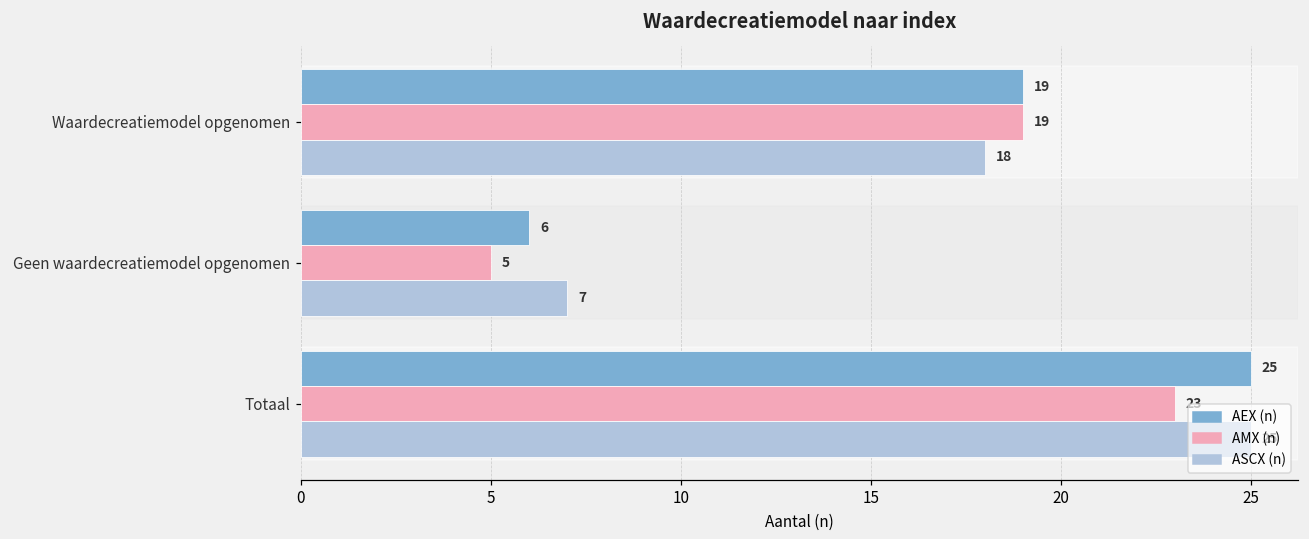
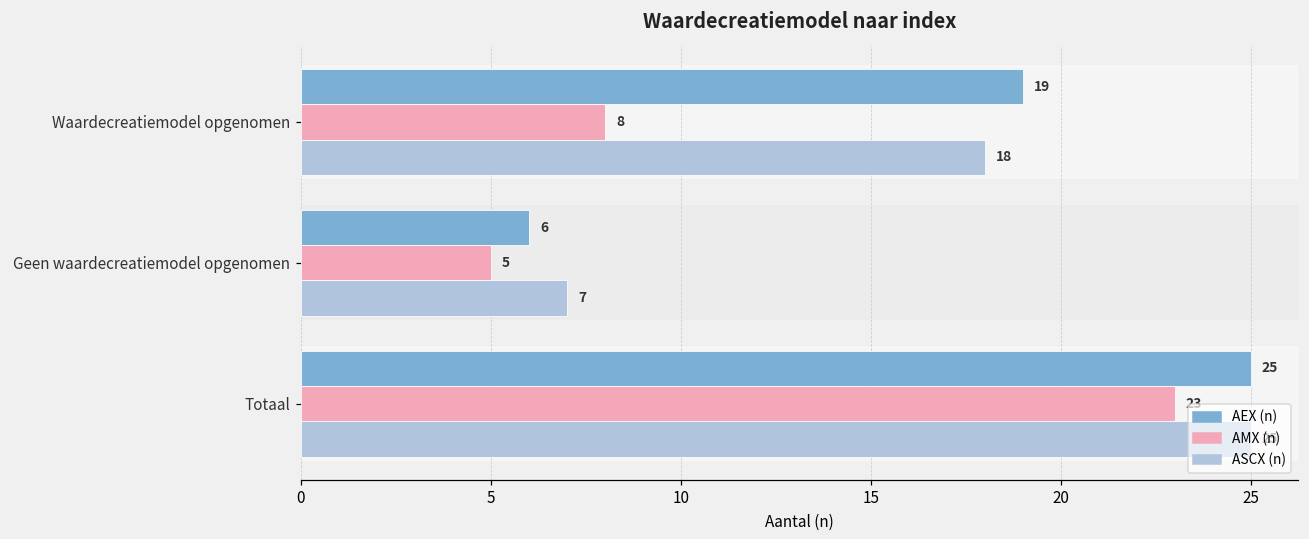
  {
    "AMX (n)": {
-     "Waardecreatiemodel opgenomen": 19,
+     "Waardecreatiemodel opgenomen": 8,
      "Geen waardecreatiemodel opgenomen": 5
    }
  }
